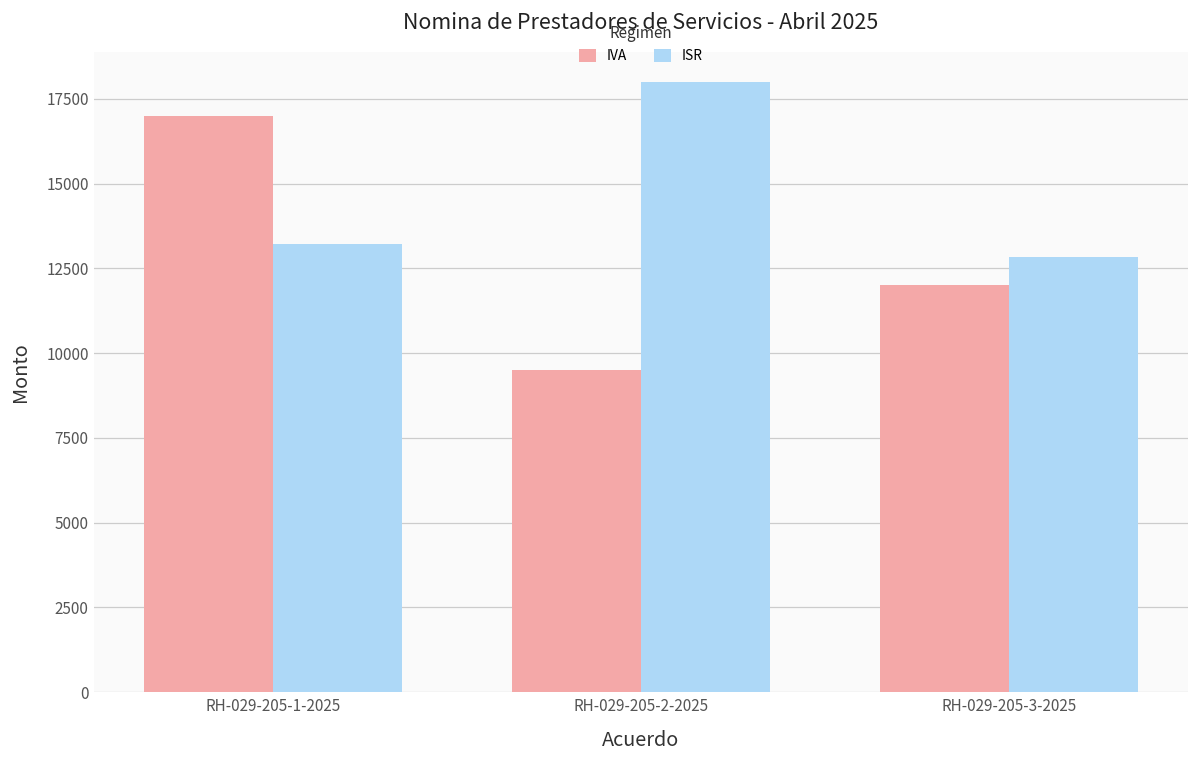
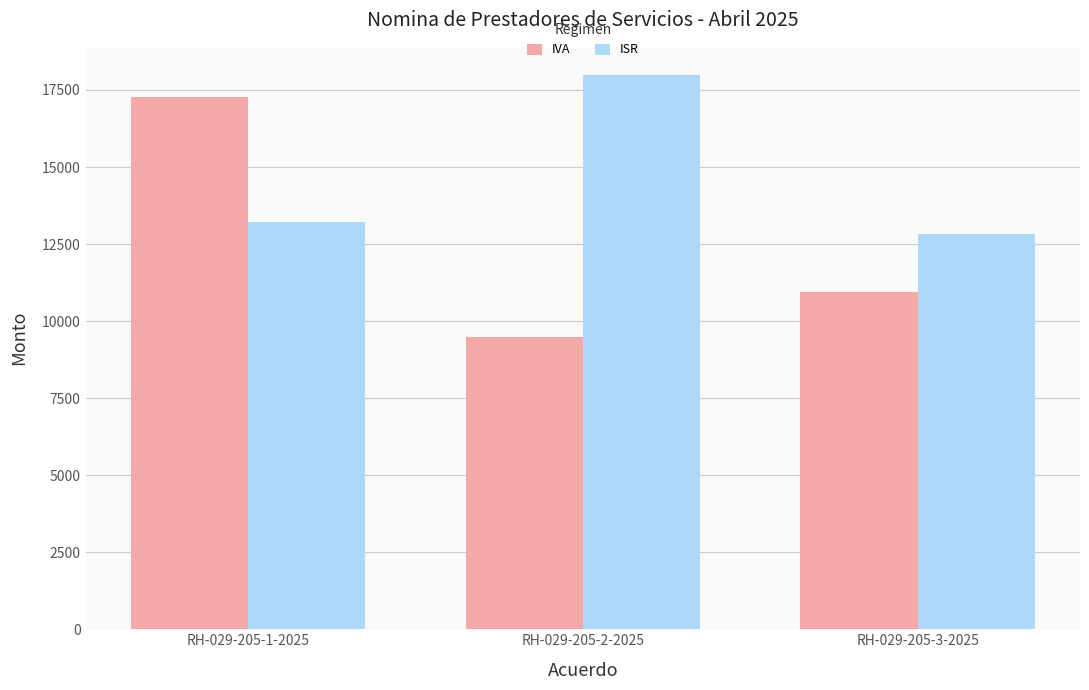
  {
    "IVA": {
-     "RH-029-205-1-2025": 17000,
+     "RH-029-205-1-2025": 17300,
      "RH-029-205-2-2025": 9500,
-     "RH-029-205-3-2025": 12000
+     "RH-029-205-3-2025": 10900
    },
    "ISR": {
      "RH-029-205-1-2025": 13200,
      "RH-029-205-2-2025": 18000,
      "RH-029-205-3-2025": 12800
    }
  }
